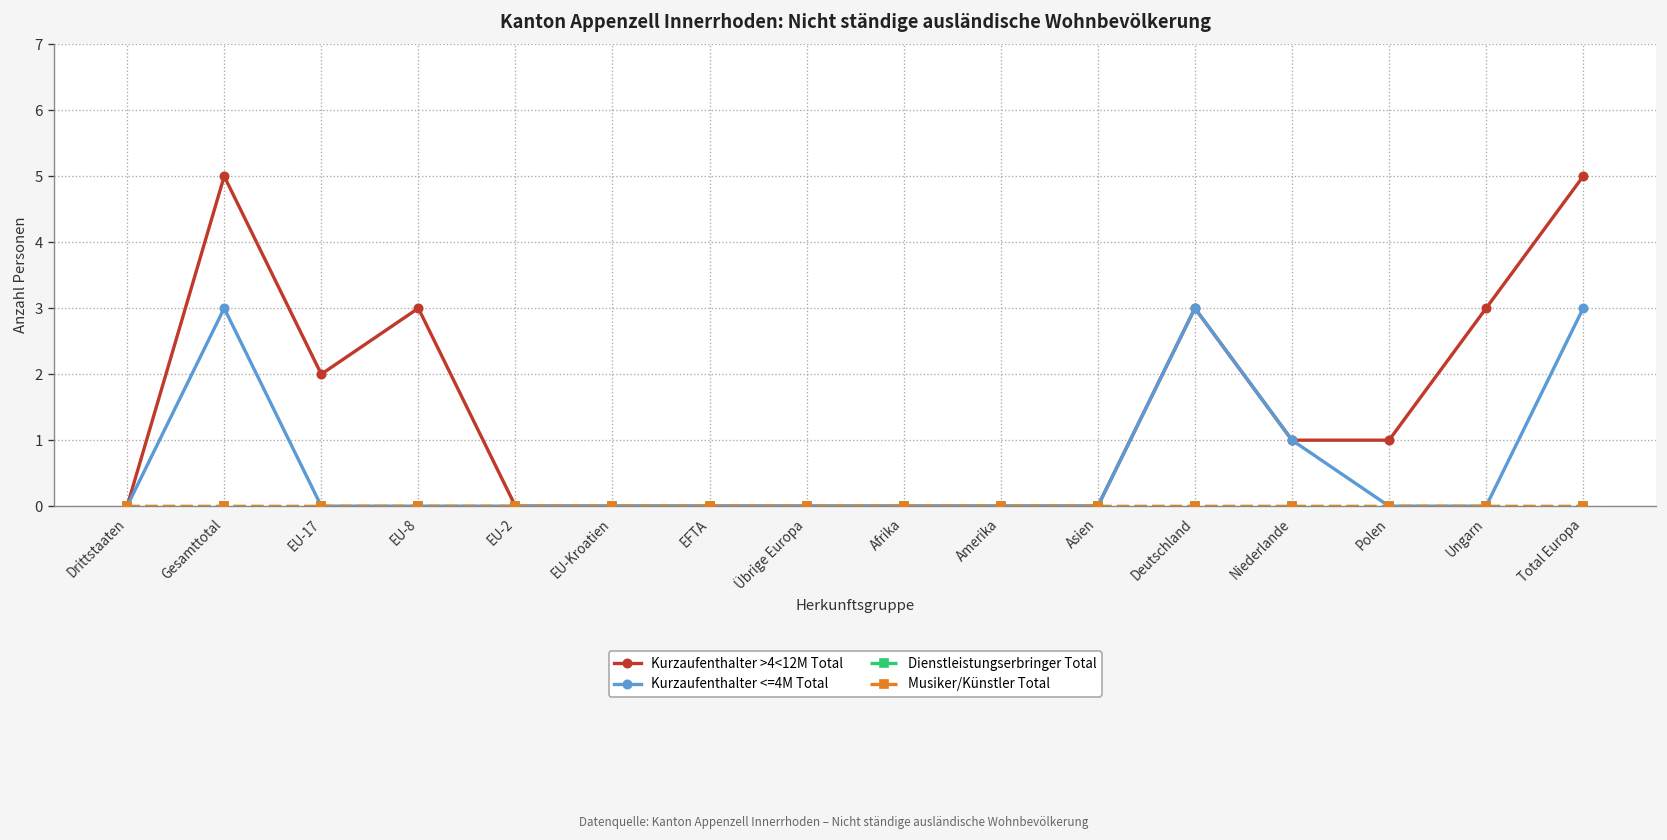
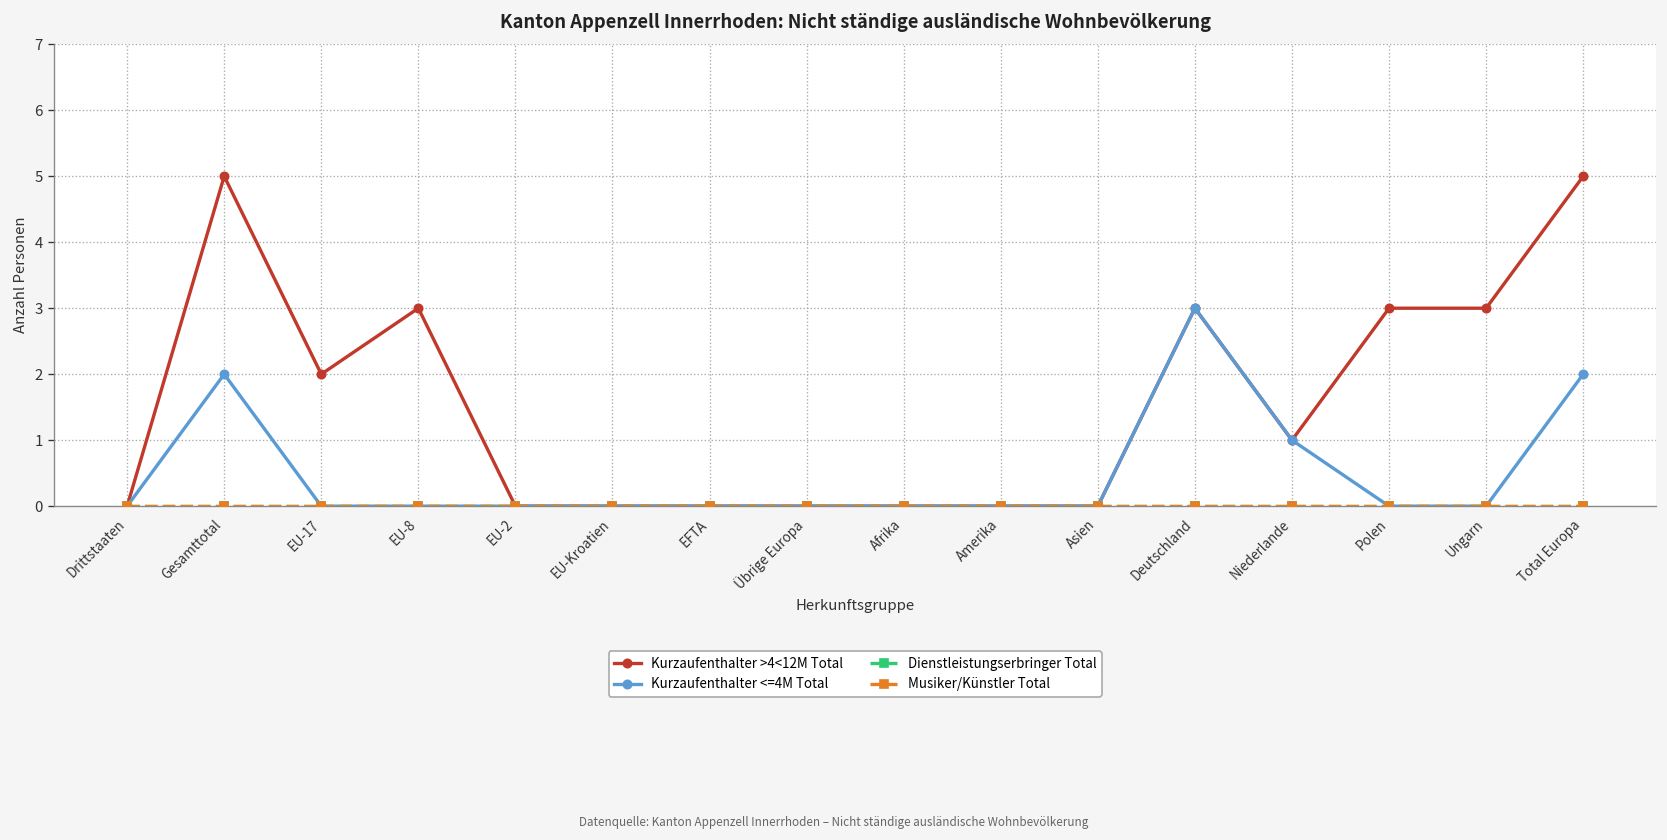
  {
    "Kurzaufenthalter >4<12M Total": {
      "Gesamttotal": 5,
      "EU-17": 2,
      "EU-8": 3,
-     "Polen": 1,
+     "Polen": 3,
      "Ungarn": 3,
      "Total Europa": 5
    },
    "Kurzaufenthalter <=4M Total": {
-     "Gesamttotal": 3,
-     "Total Europa": 3
+     "Gesamttotal": 2,
+     "Total Europa": 2
    },
    "Musiker/Künstler Total": {
      "Gesamttotal": 0,
      "Deutschland": 0,
      "Niederlande": 0,
      "Total Europa": 0
    }
  }
